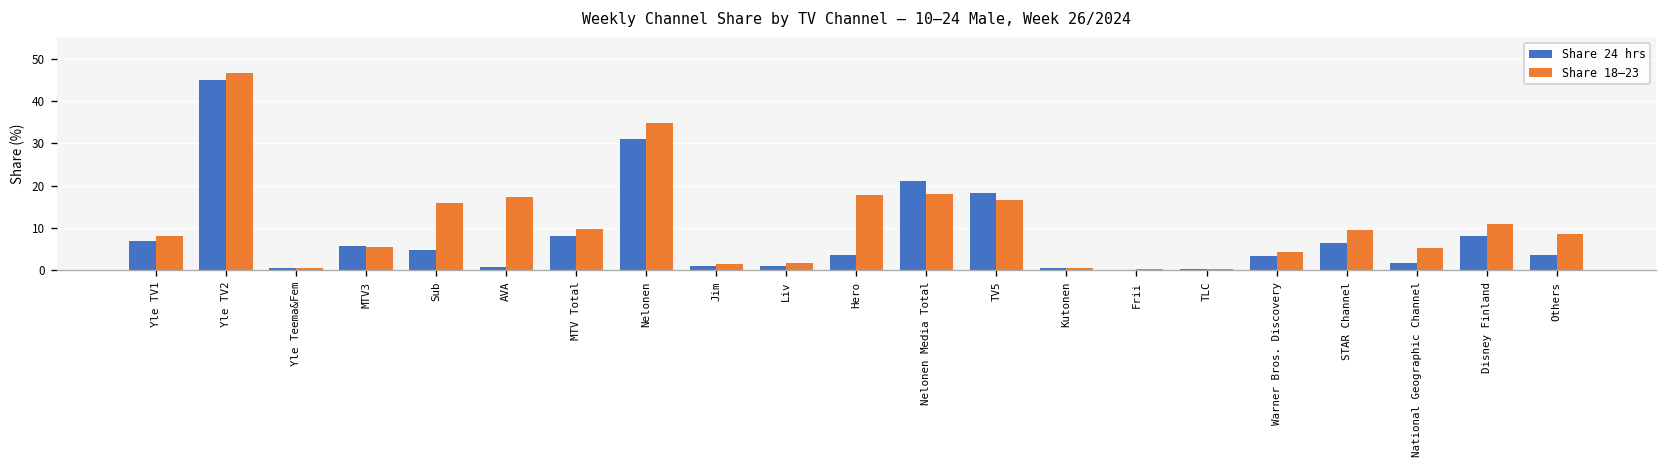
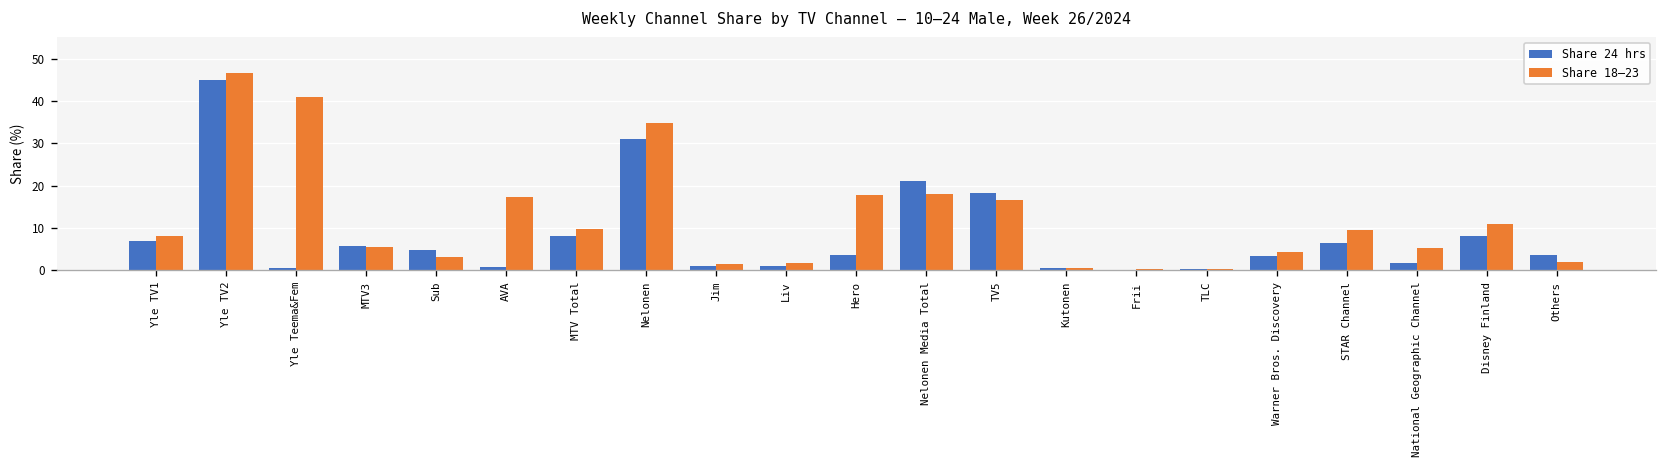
  {
    "Share 24 hrs": {
      "Yle TV1": 7,
      "Yle TV2": 45,
      "MTV3": 6,
      "Sub": 5,
      "MTV Total": 8,
      "Nelonen": 31,
      "Jim": 1,
      "Liv": 1,
      "Hero": 4,
      "Nelonen Media Total": 21,
      "TV5": 18,
      "Warner Bros. Discovery": 3,
      "STAR Channel": 7,
      "National Geographic Channel": 2,
      "Disney Finland": 8,
      "Others": 4
    },
    "Share 18–23": {
      "Yle TV1": 8,
      "Yle TV2": 47,
-     "Yle Teema&Fem": 1,
+     "Yle Teema&Fem": 41,
      "MTV3": 6,
-     "Sub": 16,
+     "Sub": 3,
      "AVA": 17,
      "MTV Total": 10,
      "Nelonen": 35,
      "Jim": 1,
      "Liv": 2,
      "Hero": 18,
      "Nelonen Media Total": 18,
      "TV5": 17,
      "Warner Bros. Discovery": 4,
      "STAR Channel": 10,
      "National Geographic Channel": 5,
      "Disney Finland": 11,
-     "Others": 9
+     "Others": 2
    }
  }
